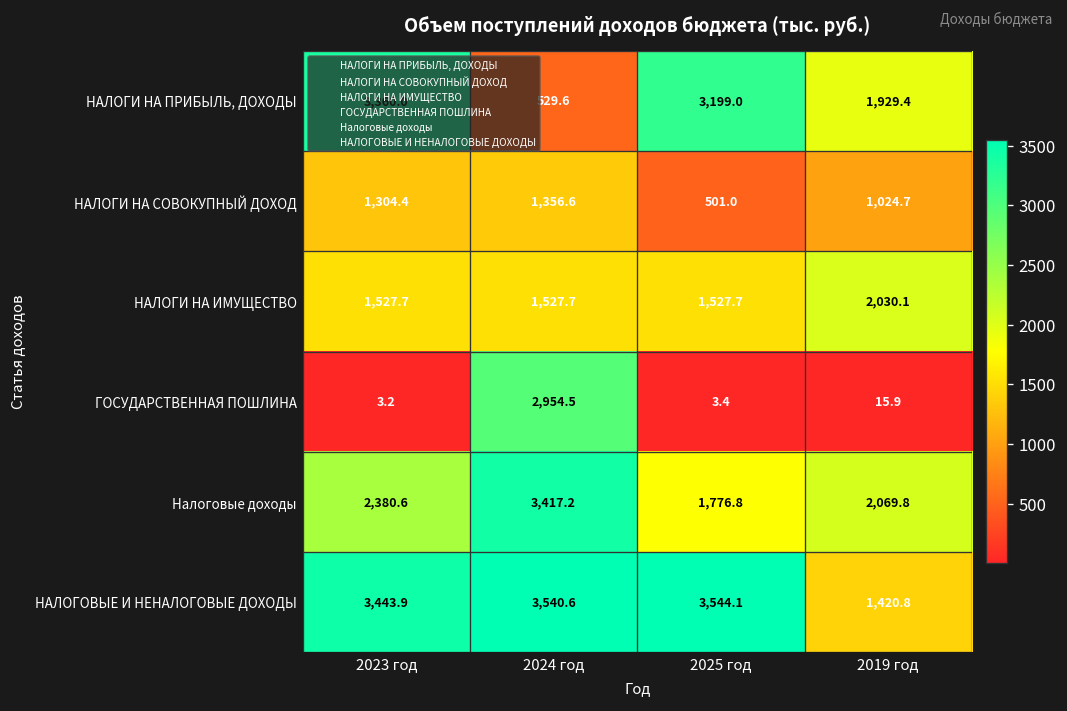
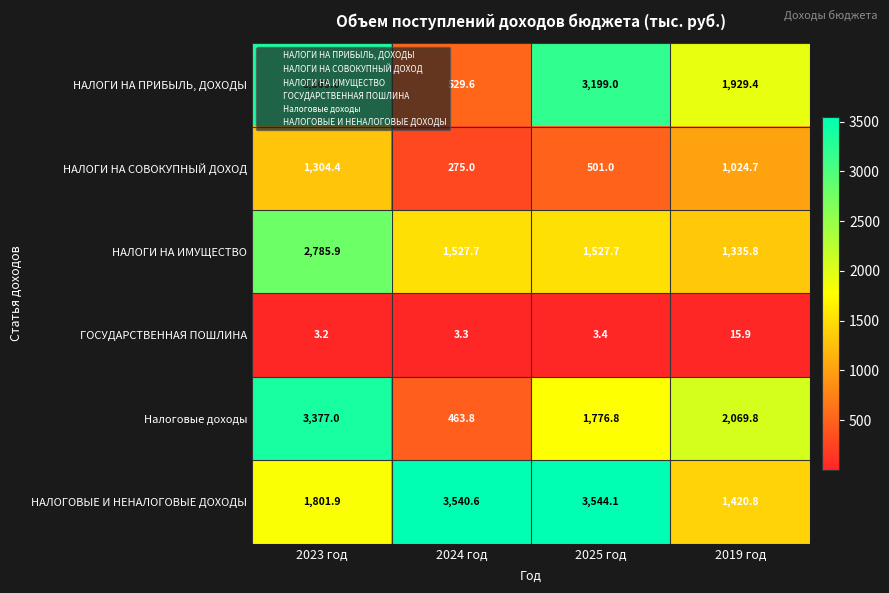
  {
    "НАЛОГИ НА ПРИБЫЛЬ, ДОХОДЫ": {
      "2025 год": "3,199.0",
      "2019 год": "1,929.4"
    },
    "НАЛОГИ НА СОВОКУПНЫЙ ДОХОД": {
      "2023 год": "1,304.4",
-     "2024 год": "1,356.6",
+     "2024 год": "275.0",
      "2025 год": "501.0",
      "2019 год": "1,024.7"
    },
    "НАЛОГИ НА ИМУЩЕСТВО": {
-     "2023 год": "1,527.7",
+     "2023 год": "2,785.9",
      "2024 год": "1,527.7",
      "2025 год": "1,527.7",
-     "2019 год": "2,030.1"
+     "2019 год": "1,335.8"
    },
    "ГОСУДАРСТВЕННАЯ ПОШЛИНА": {
      "2023 год": "3.2",
-     "2024 год": "2,954.5",
+     "2024 год": "3.3",
      "2025 год": "3.4",
      "2019 год": "15.9"
    },
    "Налоговые доходы": {
-     "2023 год": "2,380.6",
-     "2024 год": "3,417.2",
+     "2023 год": "3,377.0",
+     "2024 год": "463.8",
      "2025 год": "1,776.8",
      "2019 год": "2,069.8"
    },
    "НАЛОГОВЫЕ И НЕНАЛОГОВЫЕ ДОХОДЫ": {
-     "2023 год": "3,443.9",
+     "2023 год": "1,801.9",
      "2024 год": "3,540.6",
      "2025 год": "3,544.1",
      "2019 год": "1,420.8"
    }
  }
